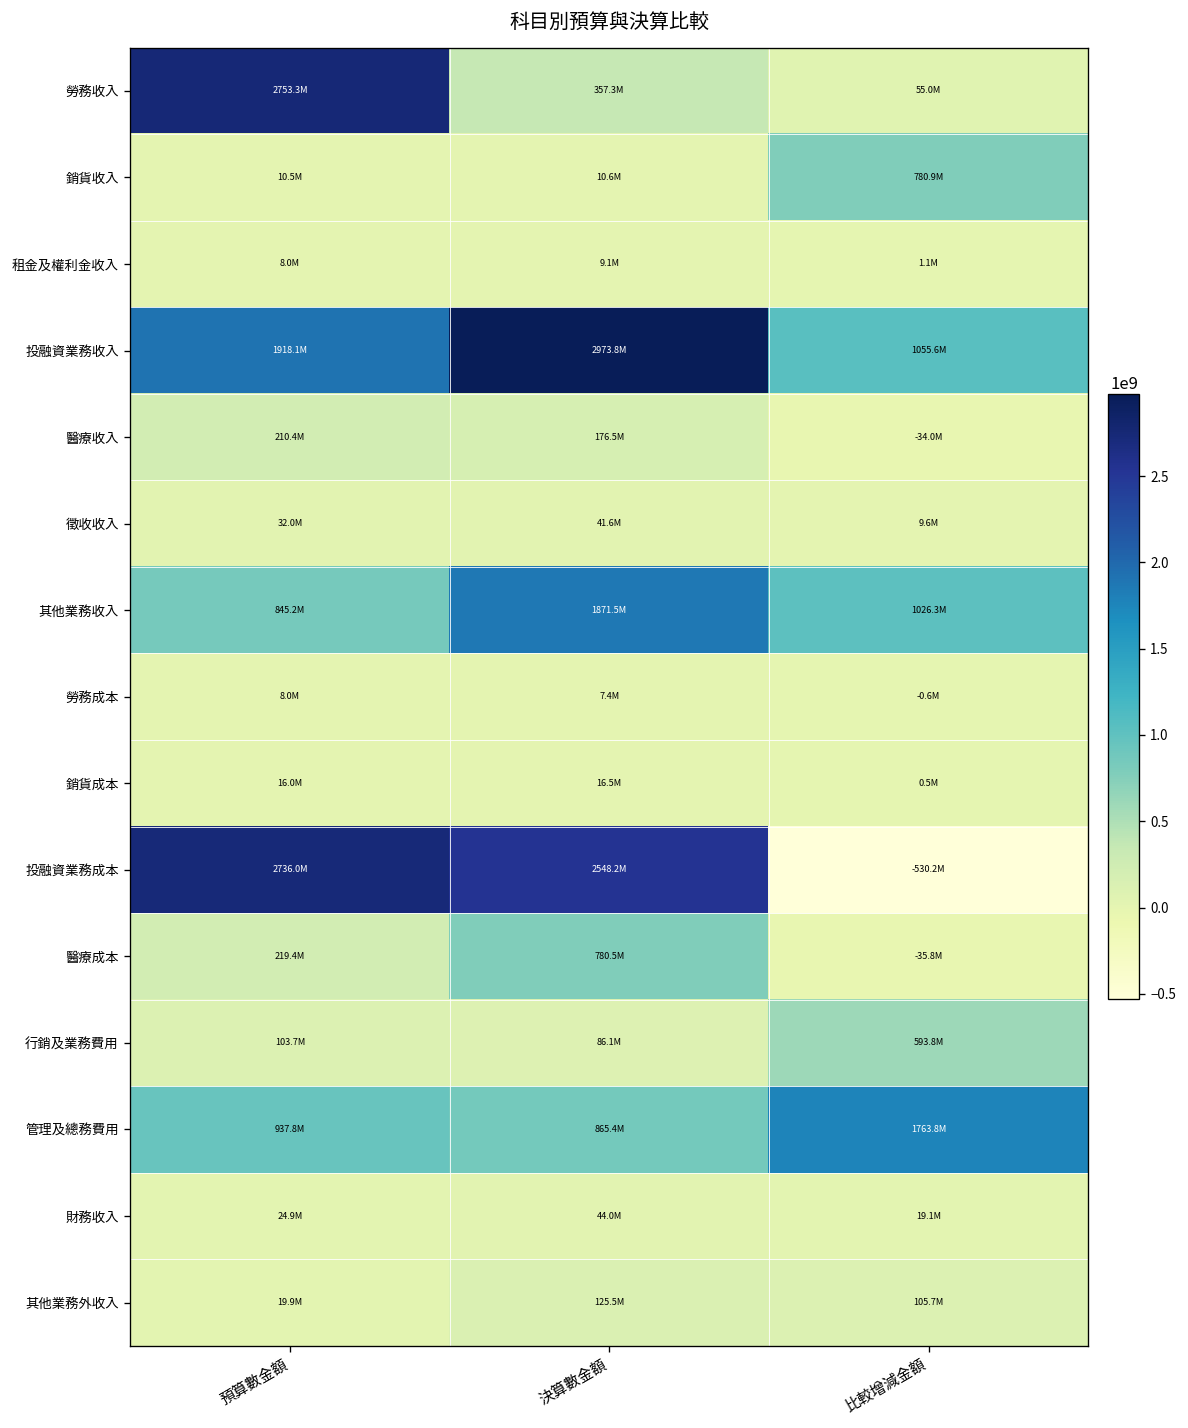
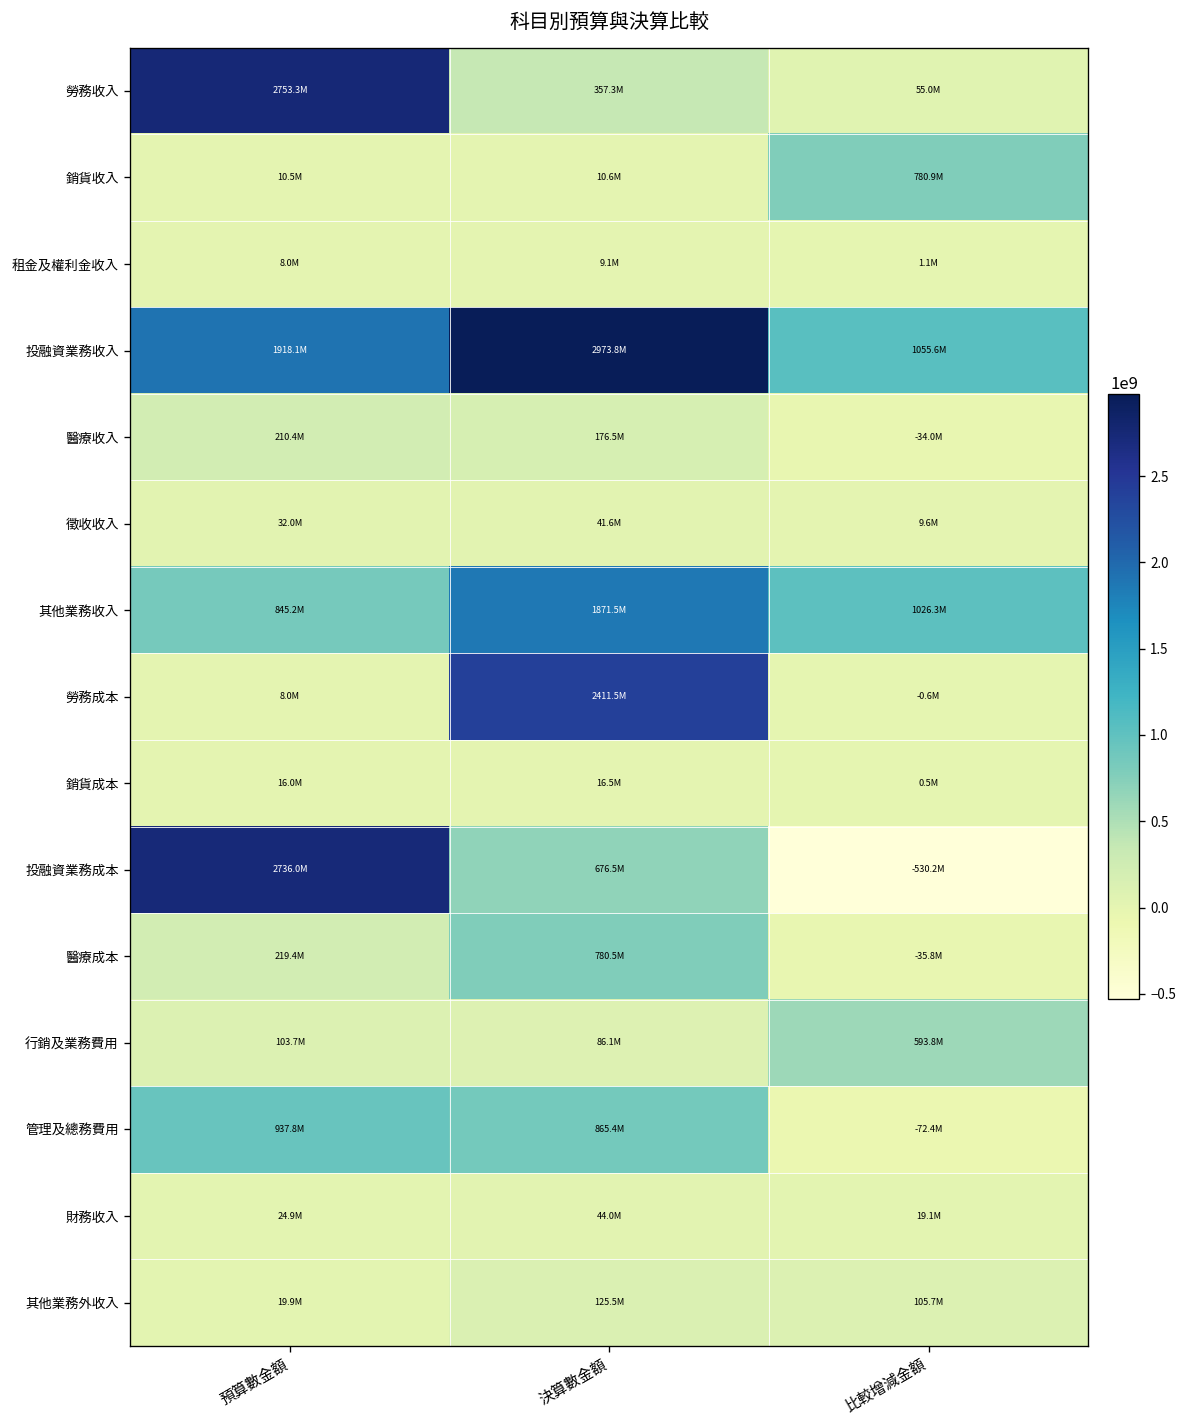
  {
    "勞務收入": {
      "預算數金額": "2753.3M",
      "決算數金額": "357.3M",
      "比較增減金額": "55.0M"
    },
    "銷貨收入": {
      "預算數金額": "10.5M",
      "決算數金額": "10.6M",
      "比較增減金額": "780.9M"
    },
    "租金及權利金收入": {
      "預算數金額": "8.0M",
      "決算數金額": "9.1M",
      "比較增減金額": "1.1M"
    },
    "投融資業務收入": {
      "預算數金額": "1918.1M",
      "決算數金額": "2973.8M",
      "比較增減金額": "1055.6M"
    },
    "醫療收入": {
      "預算數金額": "210.4M",
      "決算數金額": "176.5M",
      "比較增減金額": "-34.0M"
    },
    "徵收收入": {
      "預算數金額": "32.0M",
      "決算數金額": "41.6M",
      "比較增減金額": "9.6M"
    },
    "其他業務收入": {
      "預算數金額": "845.2M",
      "決算數金額": "1871.5M",
      "比較增減金額": "1026.3M"
    },
    "勞務成本": {
      "預算數金額": "8.0M",
-     "決算數金額": "7.4M",
+     "決算數金額": "2411.5M",
      "比較增減金額": "-0.6M"
    },
    "銷貨成本": {
      "預算數金額": "16.0M",
      "決算數金額": "16.5M",
      "比較增減金額": "0.5M"
    },
    "投融資業務成本": {
      "預算數金額": "2736.0M",
-     "決算數金額": "2548.2M",
+     "決算數金額": "676.5M",
      "比較增減金額": "-530.2M"
    },
    "醫療成本": {
      "預算數金額": "219.4M",
      "決算數金額": "780.5M",
      "比較增減金額": "-35.8M"
    },
    "行銷及業務費用": {
      "預算數金額": "103.7M",
      "決算數金額": "86.1M",
      "比較增減金額": "593.8M"
    },
    "管理及總務費用": {
      "預算數金額": "937.8M",
      "決算數金額": "865.4M",
-     "比較增減金額": "1763.8M"
+     "比較增減金額": "-72.4M"
    },
    "財務收入": {
      "預算數金額": "24.9M",
      "決算數金額": "44.0M",
      "比較增減金額": "19.1M"
    },
    "其他業務外收入": {
      "預算數金額": "19.9M",
      "決算數金額": "125.5M",
      "比較增減金額": "105.7M"
    }
  }
